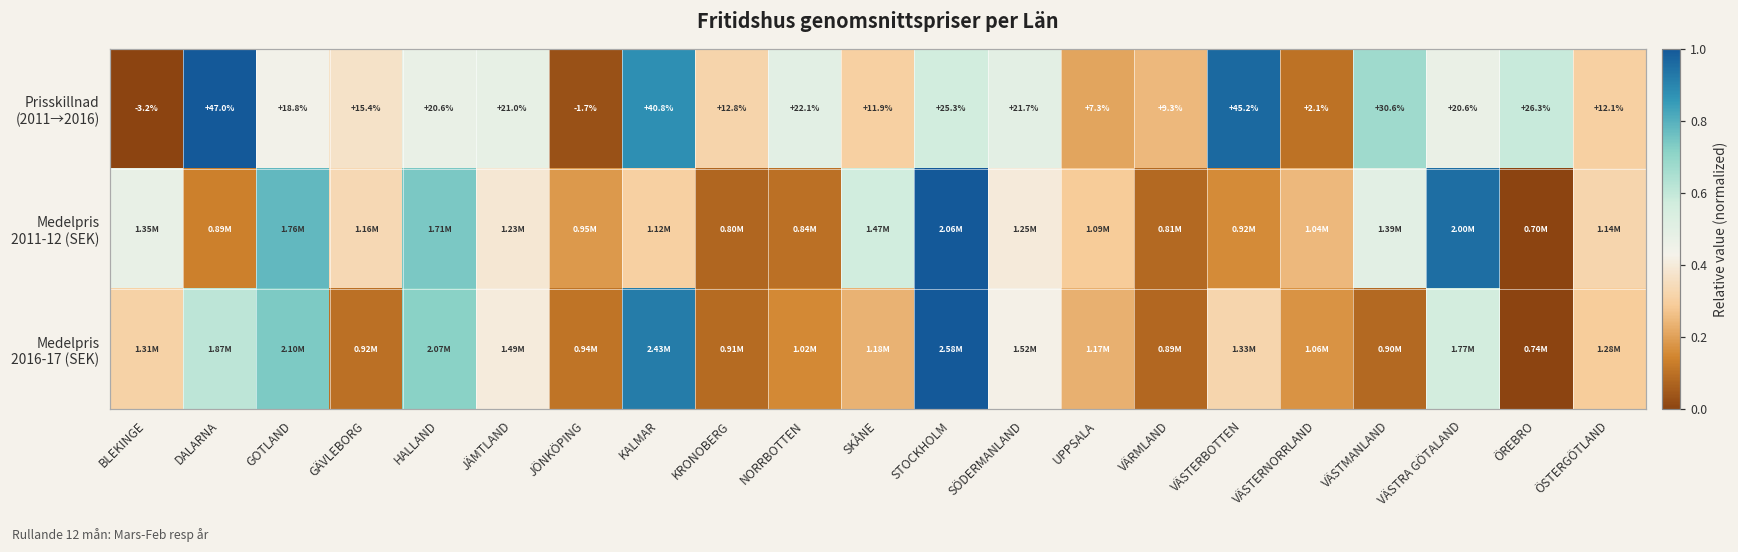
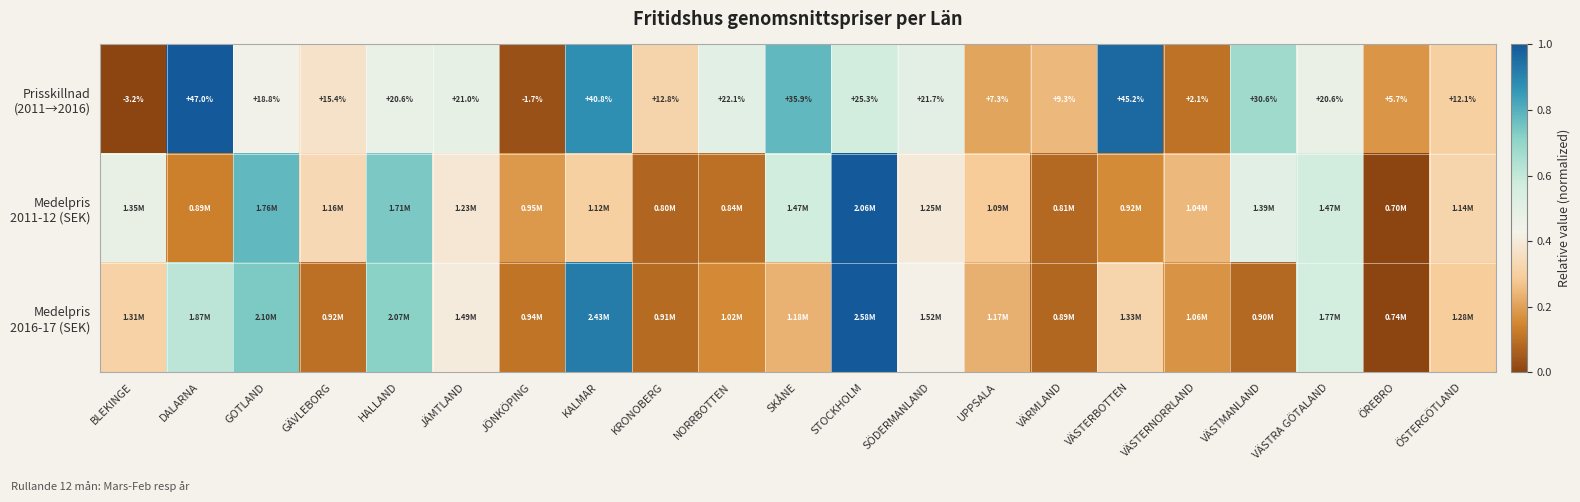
  {
    "Prisskillnad (2011→2016)": {
      "BLEKINGE": "-3.2%",
      "DALARNA": "+47.0%",
      "GOTLAND": "+18.8%",
      "GÄVLEBORG": "+15.4%",
      "HALLAND": "+20.6%",
      "JÄMTLAND": "+21.0%",
      "JÖNKÖPING": "-1.7%",
      "KALMAR": "+40.8%",
      "KRONOBERG": "+12.8%",
      "NORRBOTTEN": "+22.1%",
-     "SKÅNE": "+11.9%",
+     "SKÅNE": "+35.9%",
      "STOCKHOLM": "+25.3%",
      "SÖDERMANLAND": "+21.7%",
      "UPPSALA": "+7.3%",
      "VÄRMLAND": "+9.3%",
      "VÄSTERBOTTEN": "+45.2%",
      "VÄSTERNORRLAND": "+2.1%",
      "VÄSTMANLAND": "+30.6%",
      "VÄSTRA GÖTALAND": "+20.6%",
-     "ÖREBRO": "+26.3%",
+     "ÖREBRO": "+5.7%",
      "ÖSTERGÖTLAND": "+12.1%"
    },
    "Medelpris 2011-12 (SEK)": {
      "BLEKINGE": "1.35M",
      "DALARNA": "0.89M",
      "GOTLAND": "1.76M",
      "GÄVLEBORG": "1.16M",
      "HALLAND": "1.71M",
      "JÄMTLAND": "1.23M",
      "JÖNKÖPING": "0.95M",
      "KALMAR": "1.12M",
      "KRONOBERG": "0.80M",
      "NORRBOTTEN": "0.84M",
      "SKÅNE": "1.47M",
      "STOCKHOLM": "2.06M",
      "SÖDERMANLAND": "1.25M",
      "UPPSALA": "1.09M",
      "VÄRMLAND": "0.81M",
      "VÄSTERBOTTEN": "0.92M",
      "VÄSTERNORRLAND": "1.04M",
      "VÄSTMANLAND": "1.39M",
-     "VÄSTRA GÖTALAND": "2.00M",
+     "VÄSTRA GÖTALAND": "1.47M",
      "ÖREBRO": "0.70M",
      "ÖSTERGÖTLAND": "1.14M"
    },
    "Medelpris 2016-17 (SEK)": {
      "BLEKINGE": "1.31M",
      "DALARNA": "1.87M",
      "GOTLAND": "2.10M",
      "GÄVLEBORG": "0.92M",
      "HALLAND": "2.07M",
      "JÄMTLAND": "1.49M",
      "JÖNKÖPING": "0.94M",
      "KALMAR": "2.43M",
      "KRONOBERG": "0.91M",
      "NORRBOTTEN": "1.02M",
      "SKÅNE": "1.18M",
      "STOCKHOLM": "2.58M",
      "SÖDERMANLAND": "1.52M",
      "UPPSALA": "1.17M",
      "VÄRMLAND": "0.89M",
      "VÄSTERBOTTEN": "1.33M",
      "VÄSTERNORRLAND": "1.06M",
      "VÄSTMANLAND": "0.90M",
      "VÄSTRA GÖTALAND": "1.77M",
      "ÖREBRO": "0.74M",
      "ÖSTERGÖTLAND": "1.28M"
    }
  }
